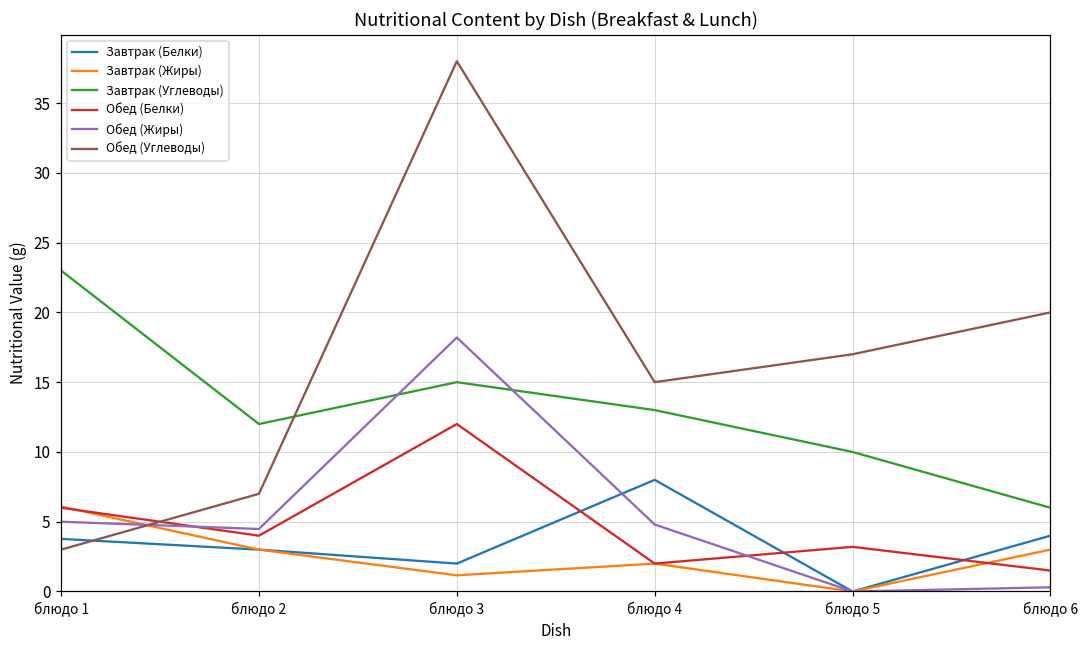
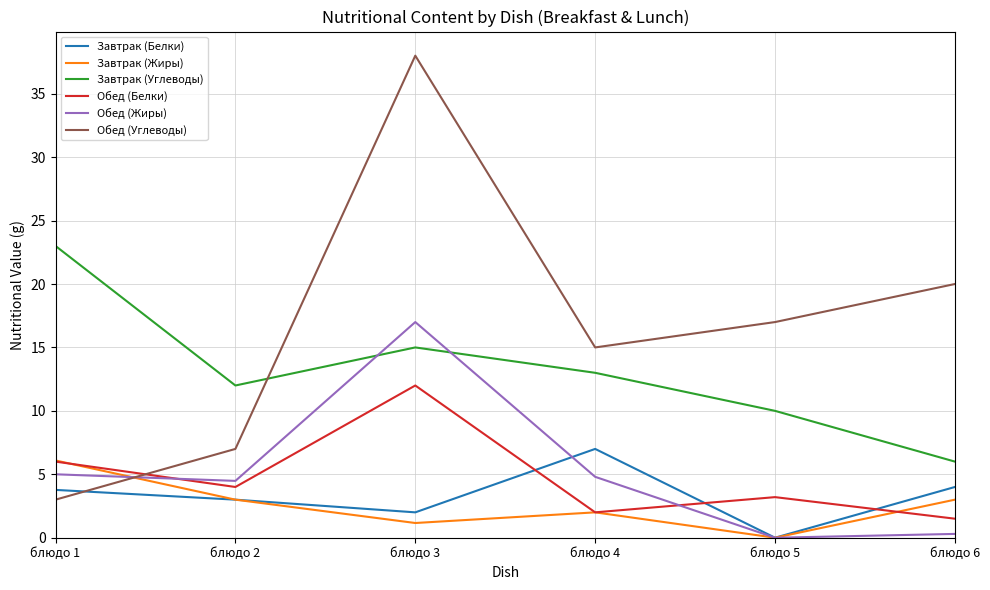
  {
    "Завтрак (Белки)": {
      "блюдо 1": 3.8,
      "блюдо 3": 2,
-     "блюдо 4": 8,
+     "блюдо 4": 7,
      "блюдо 6": 4
    },
    "Завтрак (Жиры)": {
      "блюдо 3": 1.2,
      "блюдо 6": 3.0
    },
    "Завтрак (Углеводы)": {
      "блюдо 1": 23.0,
      "блюдо 2": 12.0,
      "блюдо 3": 15.0,
      "блюдо 4": 13.0,
      "блюдо 5": 10.0,
      "блюдо 6": 6.0
    },
    "Обед (Белки)": {
      "блюдо 2": 4.0,
      "блюдо 3": 12.0,
      "блюдо 5": 3.2,
      "блюдо 6": 1.5
    },
    "Обед (Жиры)": {
      "блюдо 1": 5.0,
      "блюдо 2": 4.5,
-     "блюдо 3": 18.2,
+     "блюдо 3": 17.0,
      "блюдо 4": 4.8,
      "блюдо 6": 0.3
    },
    "Обед (Углеводы)": {
      "блюдо 1": 3.0,
      "блюдо 2": 7.0,
      "блюдо 3": 38.0,
      "блюдо 4": 15.0,
      "блюдо 5": 17.0,
      "блюдо 6": 20.0
    }
  }
